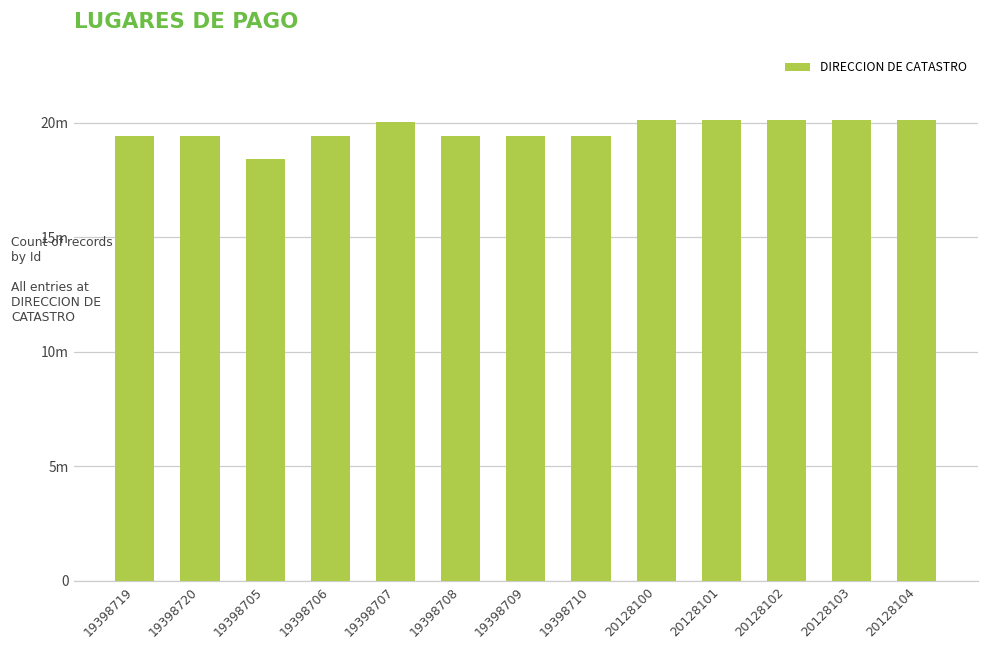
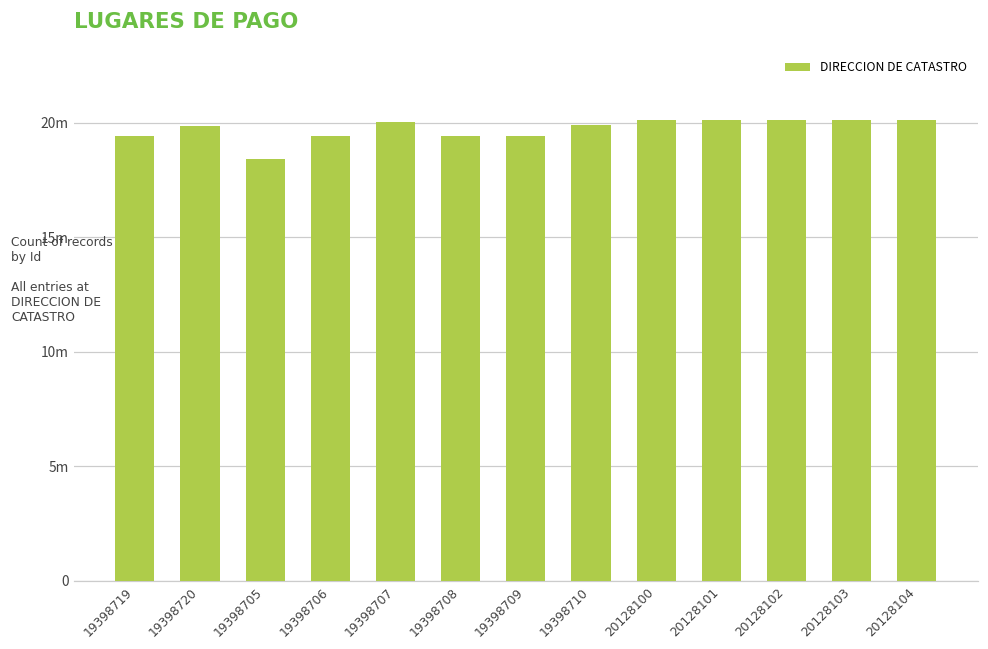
  {
    "19398719": "19.4m",
-   "19398720": "19.4m",
+   "19398720": "19.9m",
    "19398705": "18.4m",
    "19398706": "19.4m",
    "19398707": "20.0m",
    "19398708": "19.4m",
    "19398709": "19.4m",
-   "19398710": "19.4m",
+   "19398710": "19.9m",
    "20128100": "20.1m",
    "20128101": "20.1m",
    "20128102": "20.1m",
    "20128103": "20.1m",
    "20128104": "20.1m"
  }
